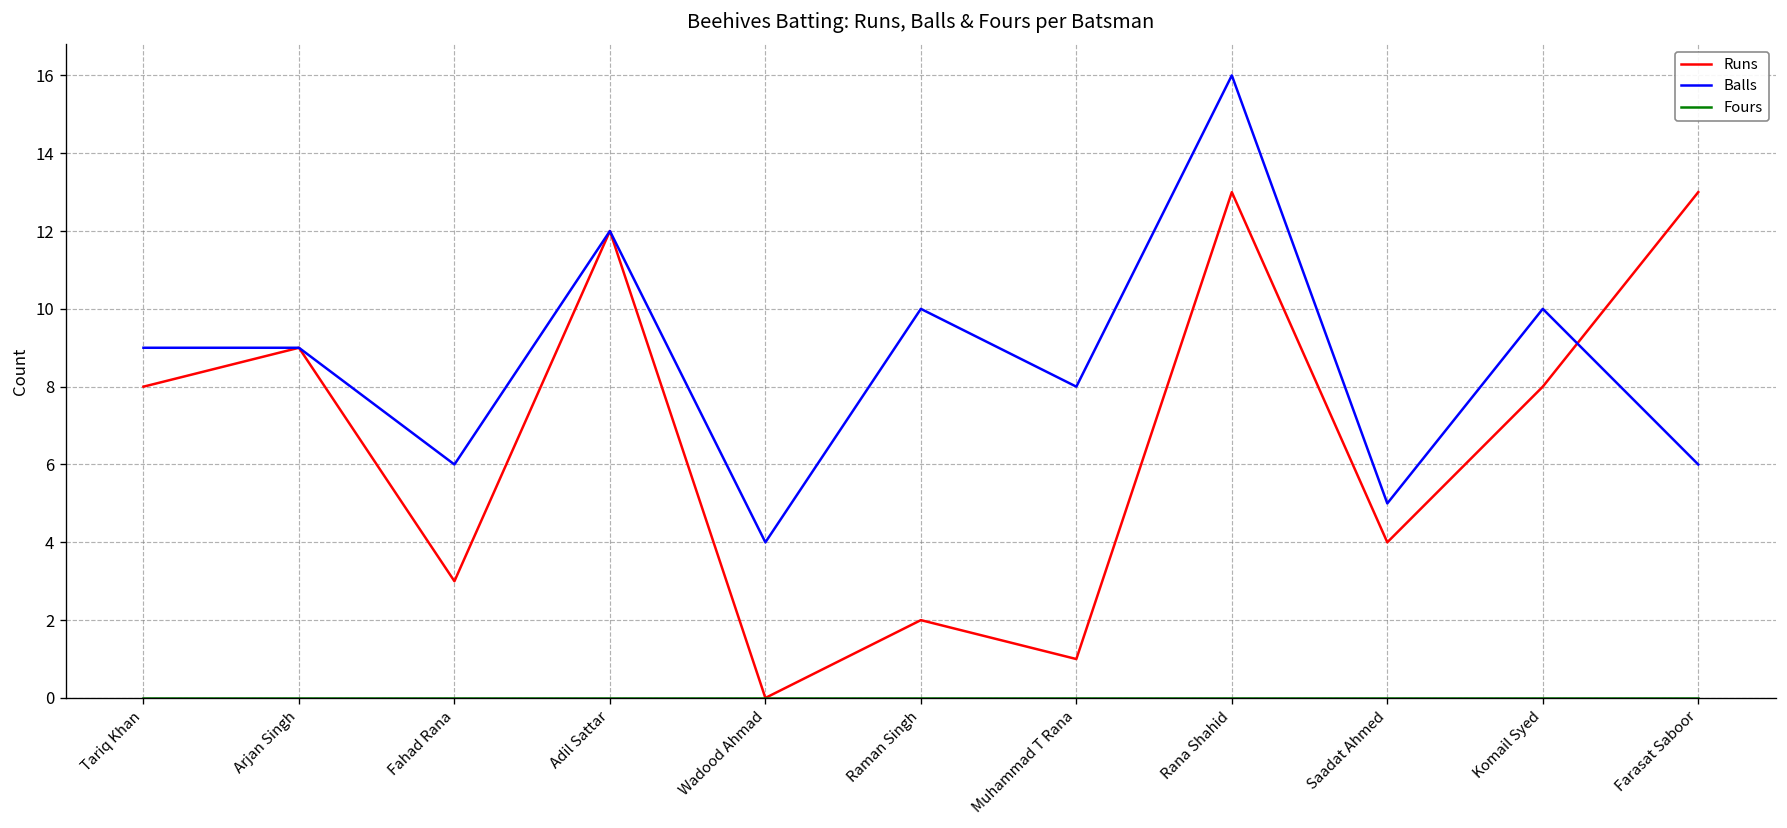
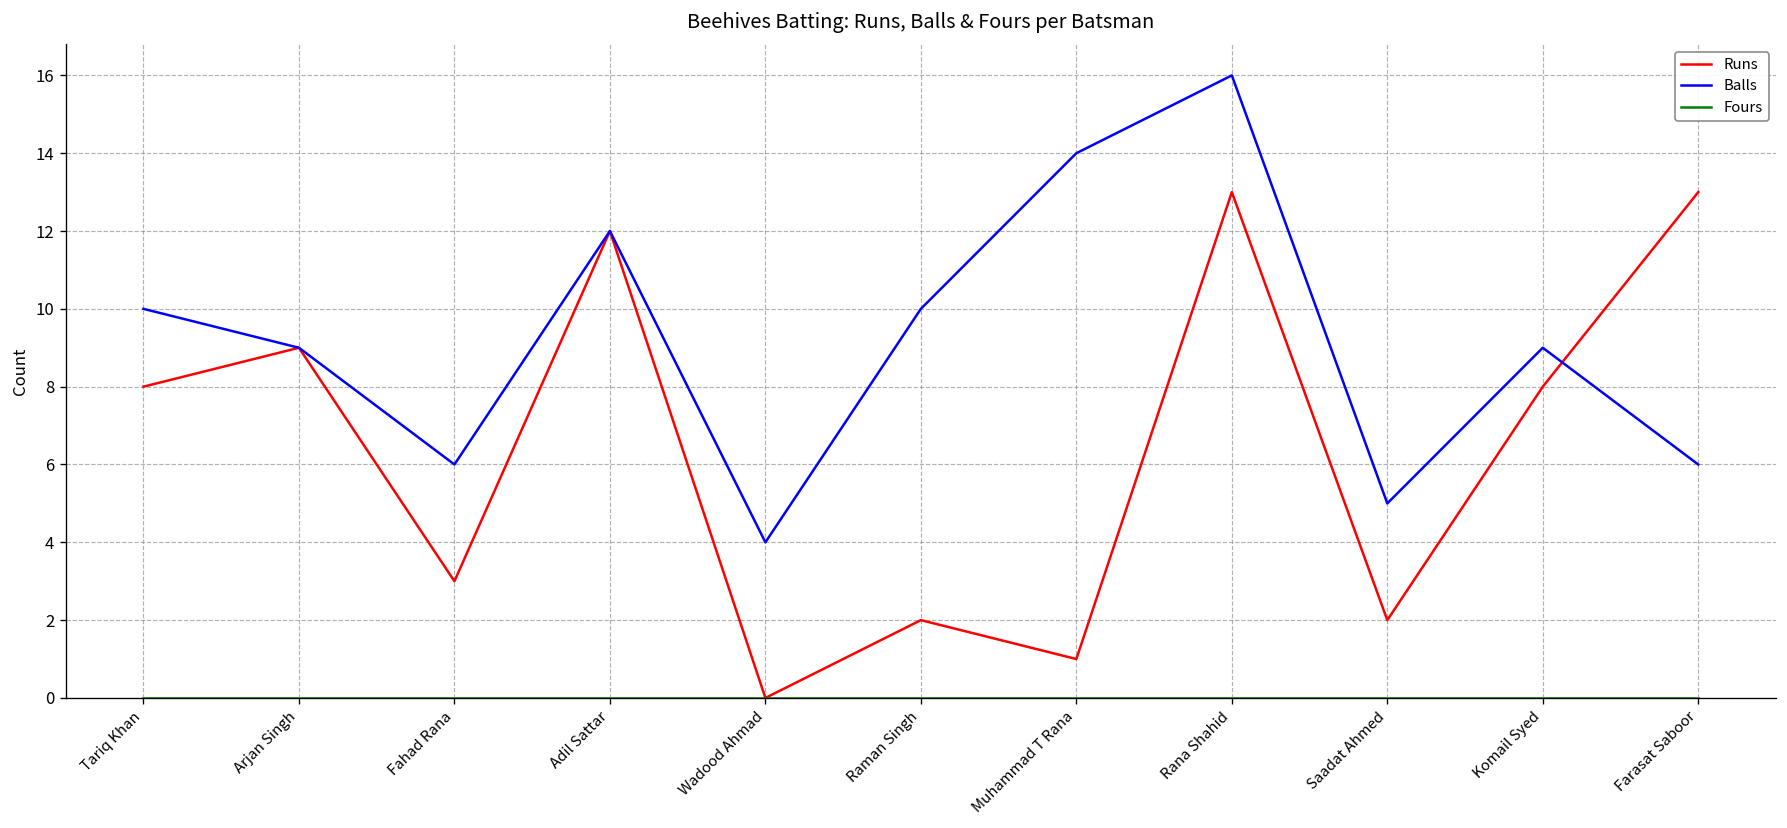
  {
    "Runs": {
      "Tariq Khan": 8,
      "Fahad Rana": 3,
      "Raman Singh": 2,
      "Muhammad T Rana": 1,
      "Rana Shahid": 13,
-     "Saadat Ahmed": 4,
+     "Saadat Ahmed": 2,
      "Komail Syed": 8,
      "Farasat Saboor": 13
    },
    "Balls": {
-     "Tariq Khan": 9,
+     "Tariq Khan": 10,
      "Fahad Rana": 6,
      "Wadood Ahmad": 4,
      "Raman Singh": 10,
-     "Muhammad T Rana": 8,
+     "Muhammad T Rana": 14,
      "Rana Shahid": 16,
      "Saadat Ahmed": 5,
-     "Komail Syed": 10,
+     "Komail Syed": 9,
      "Farasat Saboor": 6
    },
    "Fours": {
      "Tariq Khan": 0,
      "Arjan Singh": 0,
      "Fahad Rana": 0,
      "Adil Sattar": 0,
      "Raman Singh": 0,
      "Muhammad T Rana": 0,
      "Rana Shahid": 0,
      "Saadat Ahmed": 0,
      "Komail Syed": 0,
      "Farasat Saboor": 0
    }
  }
